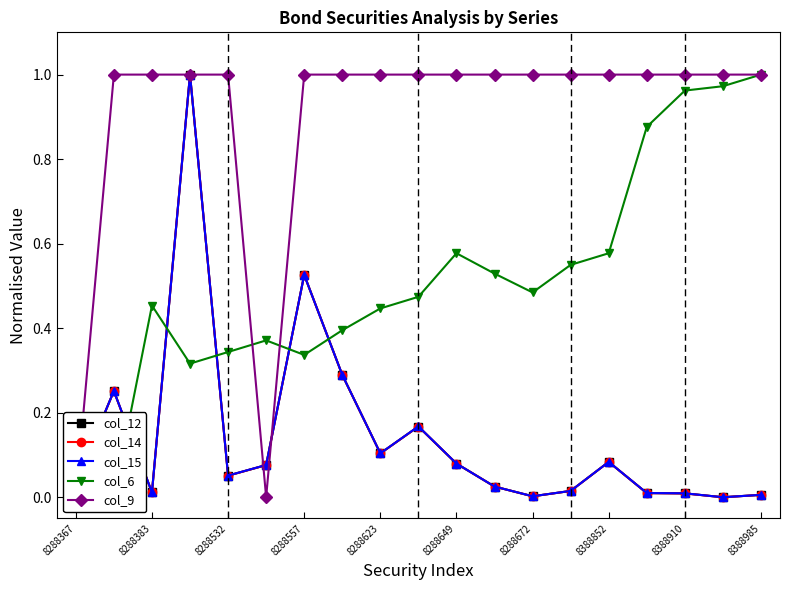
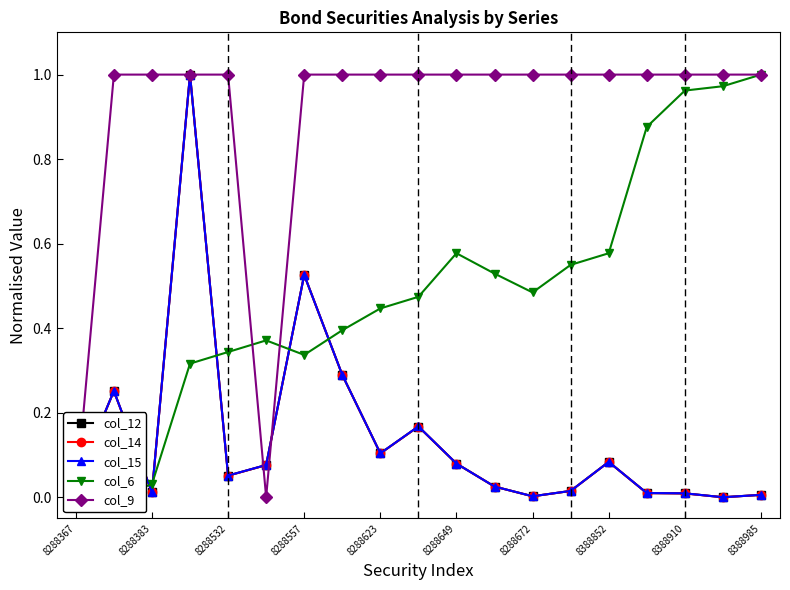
  {
    "col_6": {
-     "8288383": 0.45,
+     "8288383": 0.03,
      "8288532": 0.34,
      "8288557": 0.34,
      "8288623": 0.45,
      "8288649": 0.58,
      "8288672": 0.48,
      "8388852": 0.58,
      "8388910": 0.96
    },
    "col_9": {
      "8288383": 1.00,
      "8288532": 1.00,
      "8288557": 1.00,
      "8288623": 1.00,
      "8288649": 1.00,
      "8288672": 1.00,
      "8388852": 1.00,
      "8388910": 1.00
    }
  }
